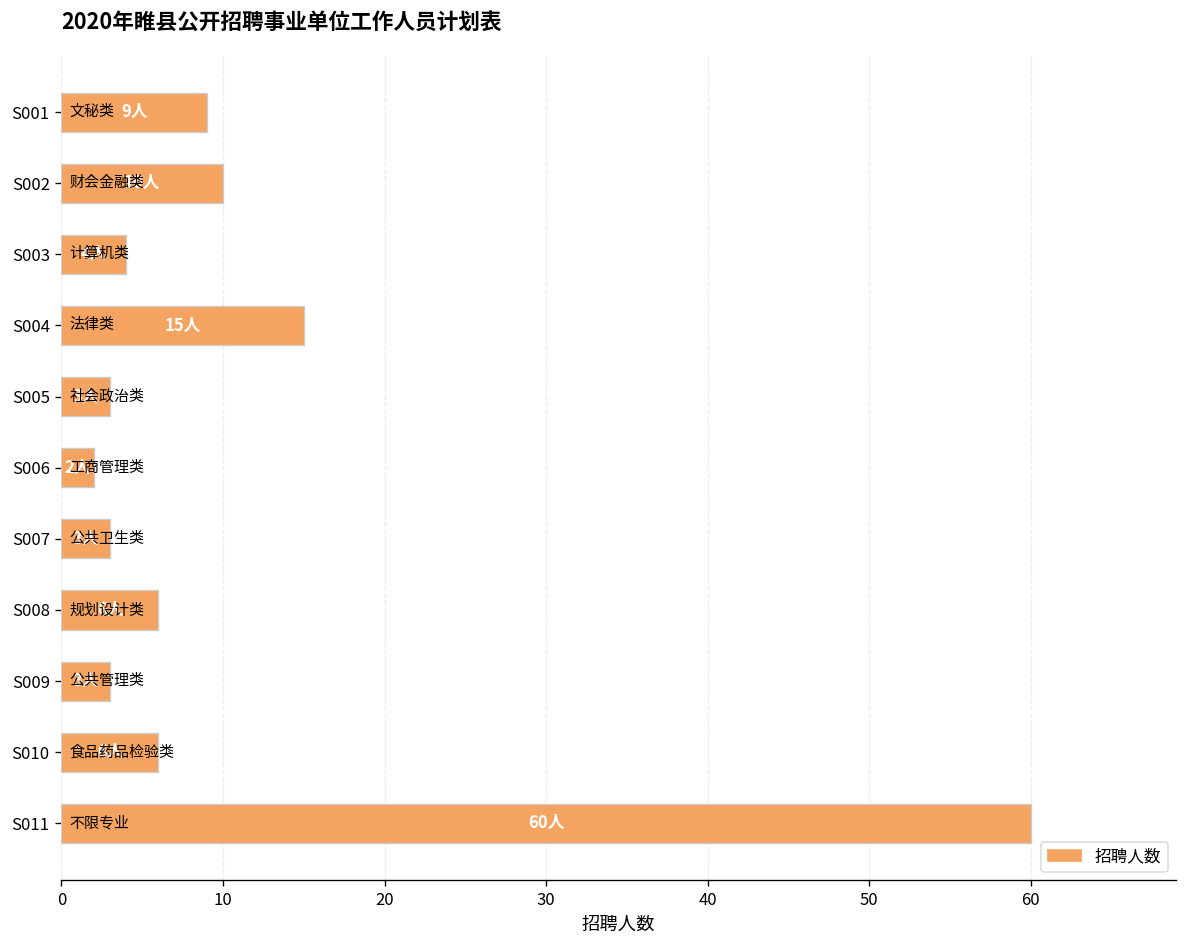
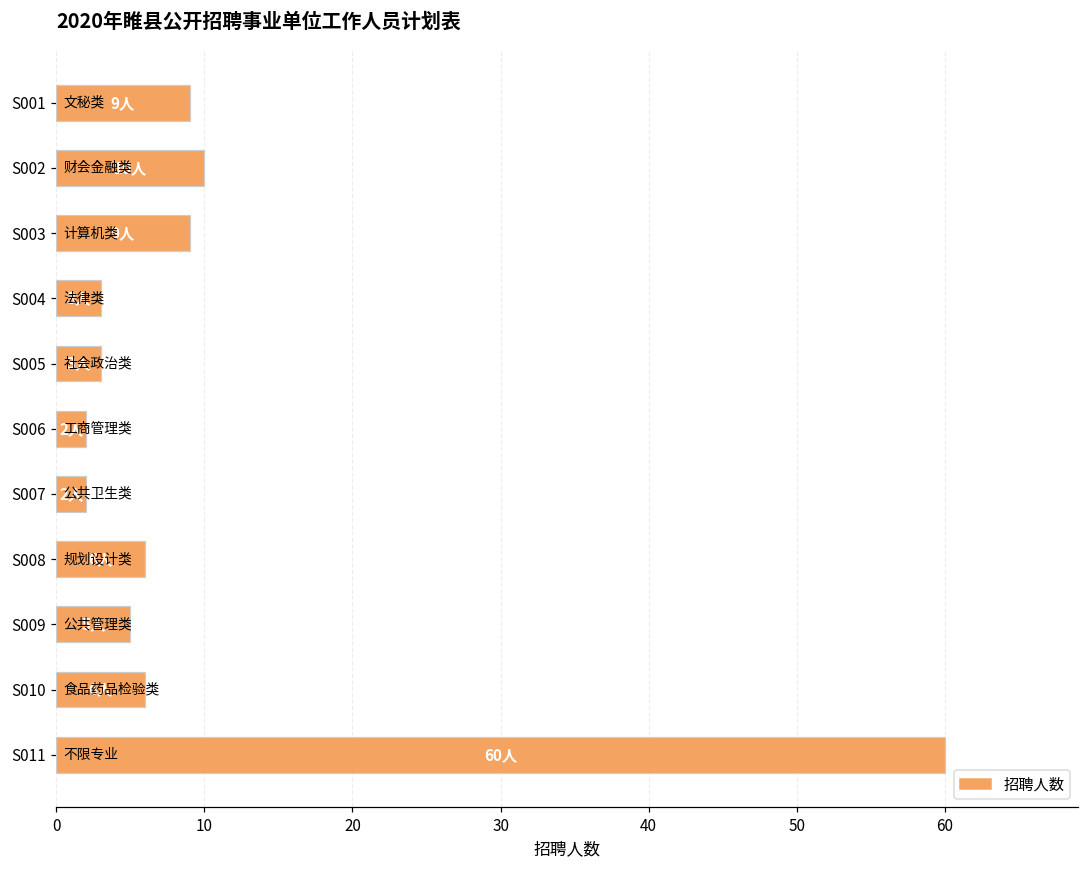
  {
    "S001": "9人",
-   "S003": "4人",
-   "S004": "15人",
-   "S007": "3人",
-   "S009": "3人",
+   "S003": "9人",
+   "S004": "3人",
+   "S007": "2人",
+   "S009": "5人",
    "S011": "60人"
  }
